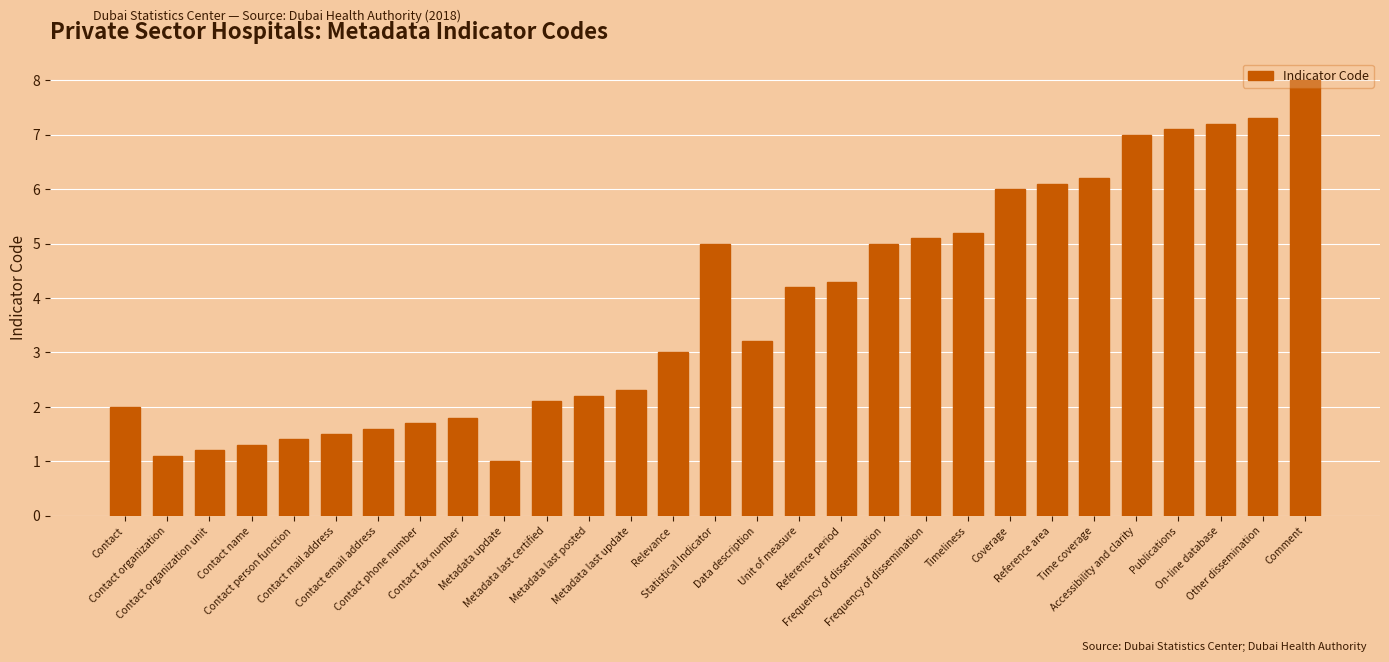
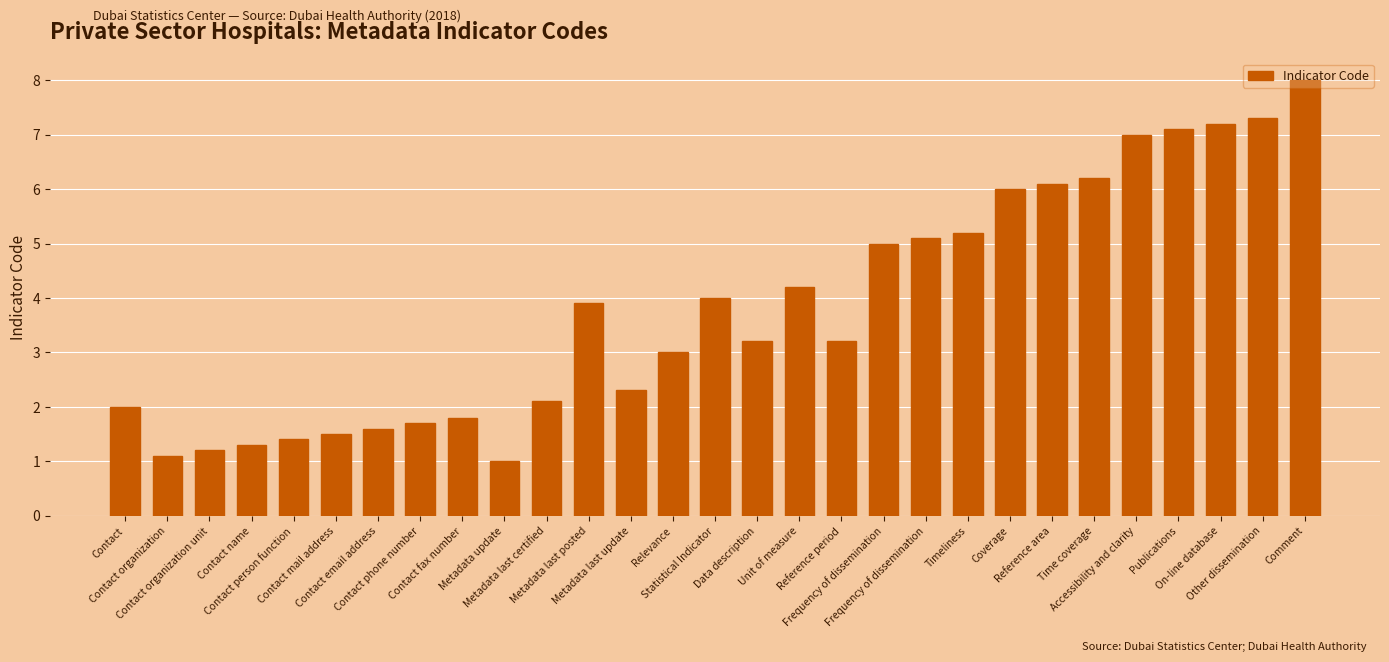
  {
    "Contact": 2.0,
    "Contact organization": 1.1,
    "Contact organization unit": 1.2,
    "Contact name": 1.3,
    "Contact person function": 1.4,
    "Contact mail address": 1.5,
    "Contact email address": 1.6,
    "Contact phone number": 1.7,
    "Contact fax number": 1.8,
    "Metadata update": 1.0,
    "Metadata last certified": 2.1,
-   "Metadata last posted": 2.2,
+   "Metadata last posted": 3.9,
    "Metadata last update": 2.3,
    "Relevance": 3.0,
-   "Statistical Indicator": 5,
+   "Statistical Indicator": 4,
    "Data description": 3.2,
    "Unit of measure": 4.2,
-   "Reference period": 4.3,
+   "Reference period": 3.2,
    "Timeliness": 5.2,
    "Coverage": 6.0,
    "Reference area": 6.1,
    "Time coverage": 6.2,
    "Accessibility and clarity": 7.0,
    "Publications": 7.1,
    "On-line database": 7.2,
    "Other dissemination": 7.3
  }
